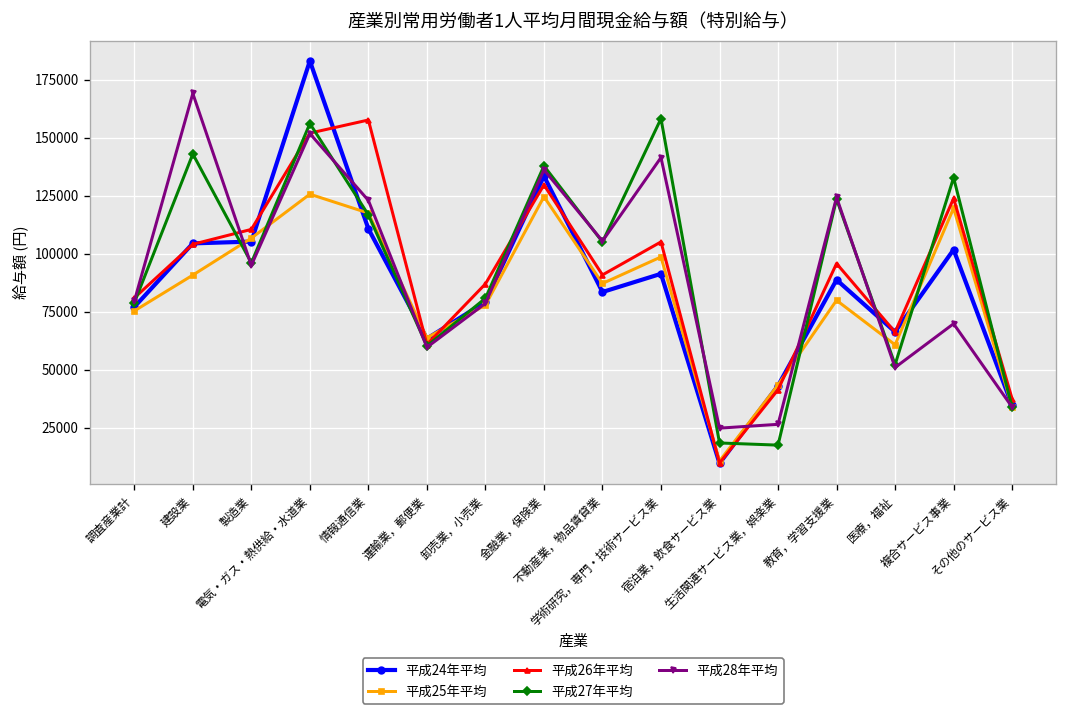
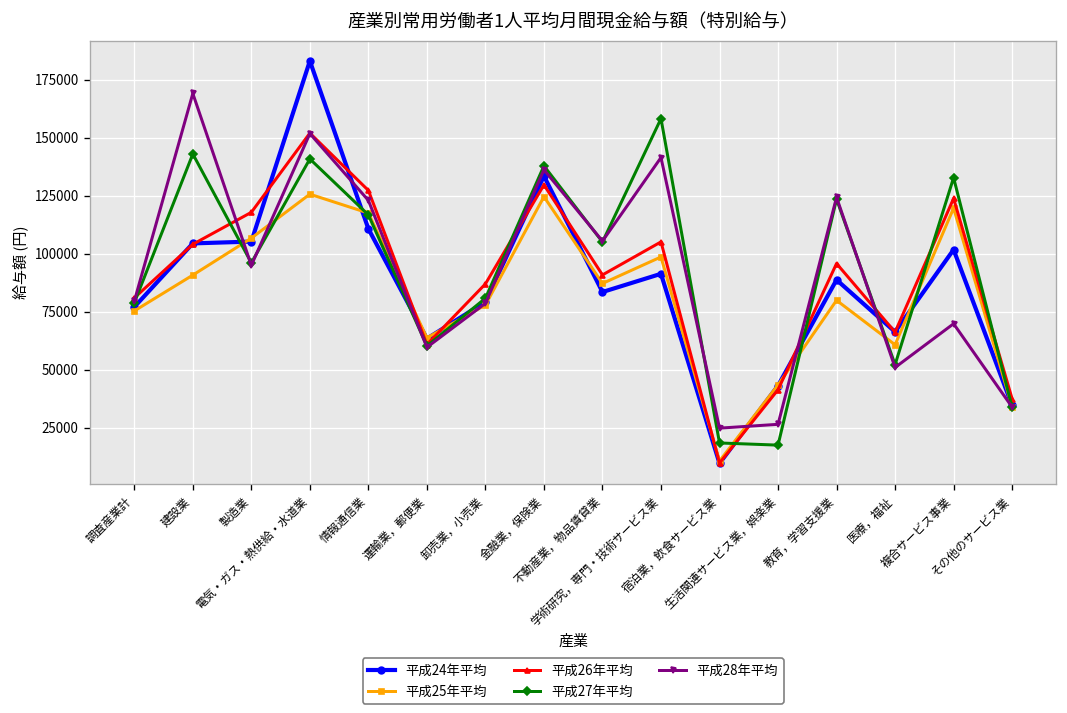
  {
    "平成24年平均": {
      "調査産業計": 77000,
      "製造業": 105000,
      "電気・ガス・熱供給・水道業": 183000,
      "情報通信業": 111000,
      "金融業，保険業": 134000,
      "不動産業，物品賃貸業": 83000,
      "学術研究，専門・技術サービス業": 91000,
      "教育，学習支援業": 89000,
      "複合サービス事業": 102000
    },
    "平成25年平均": {
      "調査産業計": 75000,
      "建設業": 91000,
      "製造業": 107000,
      "電気・ガス・熱供給・水道業": 126000,
      "金融業，保険業": 125000,
      "不動産業，物品賃貸業": 87000,
      "学術研究，専門・技術サービス業": 99000,
      "教育，学習支援業": 80000,
      "医療，福祉": 61000,
      "複合サービス事業": 120000
    },
    "平成26年平均": {
      "調査産業計": 81000,
-     "製造業": 110000,
-     "情報通信業": 158000,
+     "製造業": 118000,
+     "情報通信業": 127000,
      "卸売業，小売業": 87000,
      "金融業，保険業": 130000,
      "不動産業，物品賃貸業": 91000,
      "学術研究，専門・技術サービス業": 105000,
      "生活関連サービス業，娯楽業": 41000,
      "教育，学習支援業": 96000,
      "複合サービス事業": 124000,
      "その他のサービス業": 37000
    },
    "平成27年平均": {
      "建設業": 143000,
-     "電気・ガス・熱供給・水道業": 156000,
+     "電気・ガス・熱供給・水道業": 141000,
      "卸売業，小売業": 81000,
      "金融業，保険業": 138000,
      "学術研究，専門・技術サービス業": 158000,
      "宿泊業，飲食サービス業": 18000,
      "生活関連サービス業，娯楽業": 17000,
      "複合サービス事業": 133000
    },
    "平成28年平均": {
      "建設業": 169000,
      "情報通信業": 123000,
      "金融業，保険業": 136000,
      "学術研究，専門・技術サービス業": 141000,
      "宿泊業，飲食サービス業": 25000,
      "生活関連サービス業，娯楽業": 26000,
      "複合サービス事業": 70000
    }
  }
